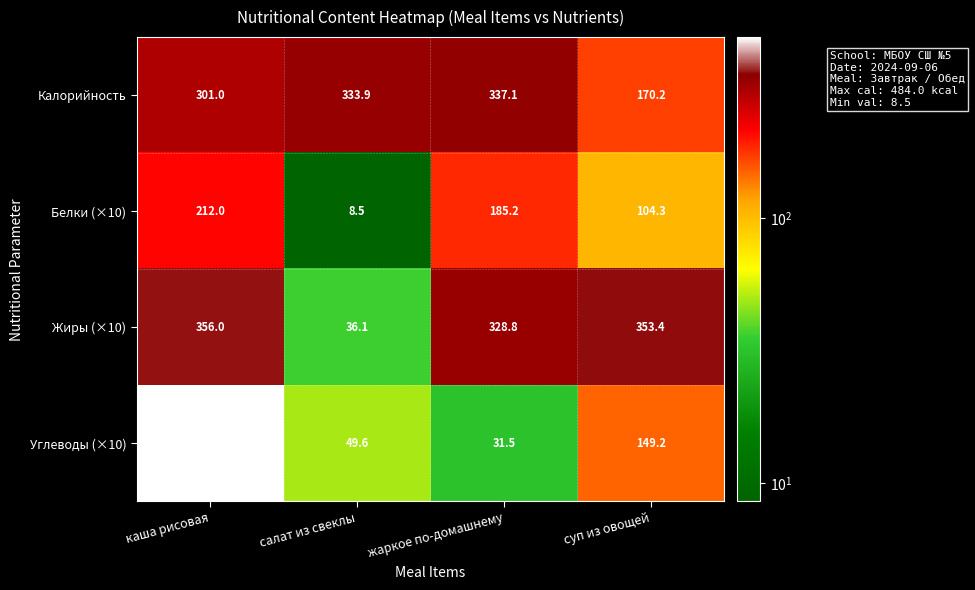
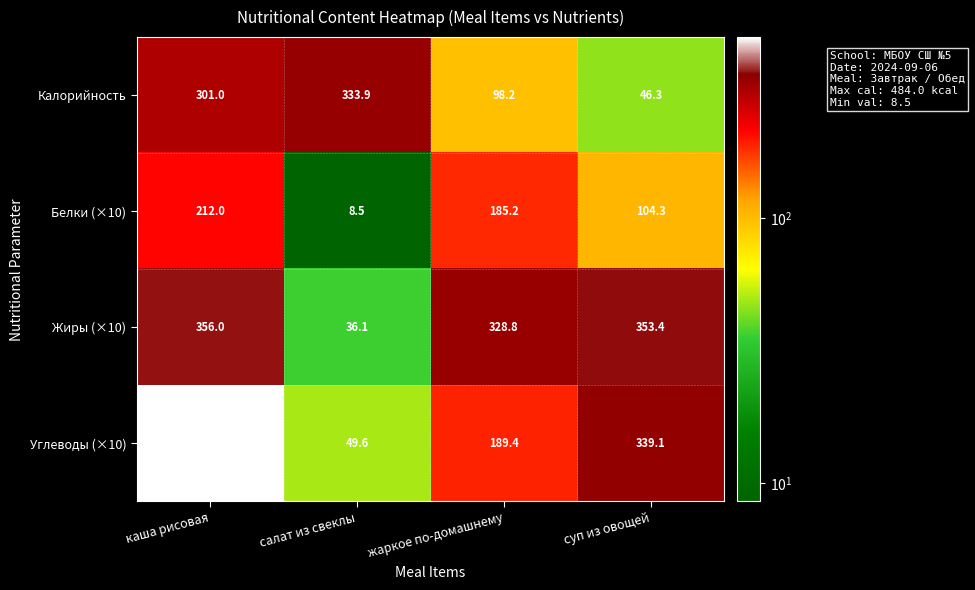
  {
    "Калорийность": {
      "каша рисовая": 301.0,
      "салат из свеклы": 333.9,
-     "жаркое по-домашнему": 337.1,
-     "суп из овощей": 170.2
+     "жаркое по-домашнему": 98.2,
+     "суп из овощей": 46.3
    },
    "Белки (×10)": {
      "каша рисовая": 212.0,
      "салат из свеклы": 8.5,
      "жаркое по-домашнему": 185.2,
      "суп из овощей": 104.3
    },
    "Жиры (×10)": {
      "каша рисовая": 356.0,
      "салат из свеклы": 36.1,
      "жаркое по-домашнему": 328.8,
      "суп из овощей": 353.4
    },
    "Углеводы (×10)": {
      "салат из свеклы": 49.6,
-     "жаркое по-домашнему": 31.5,
-     "суп из овощей": 149.2
+     "жаркое по-домашнему": 189.4,
+     "суп из овощей": 339.1
    }
  }
